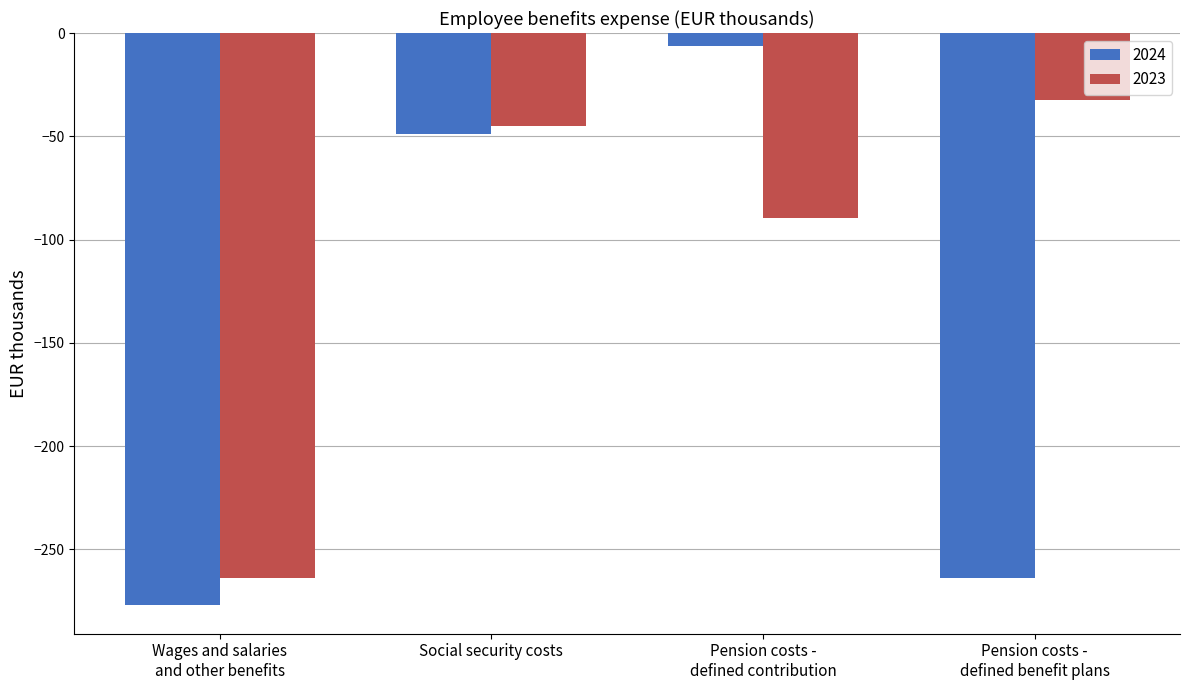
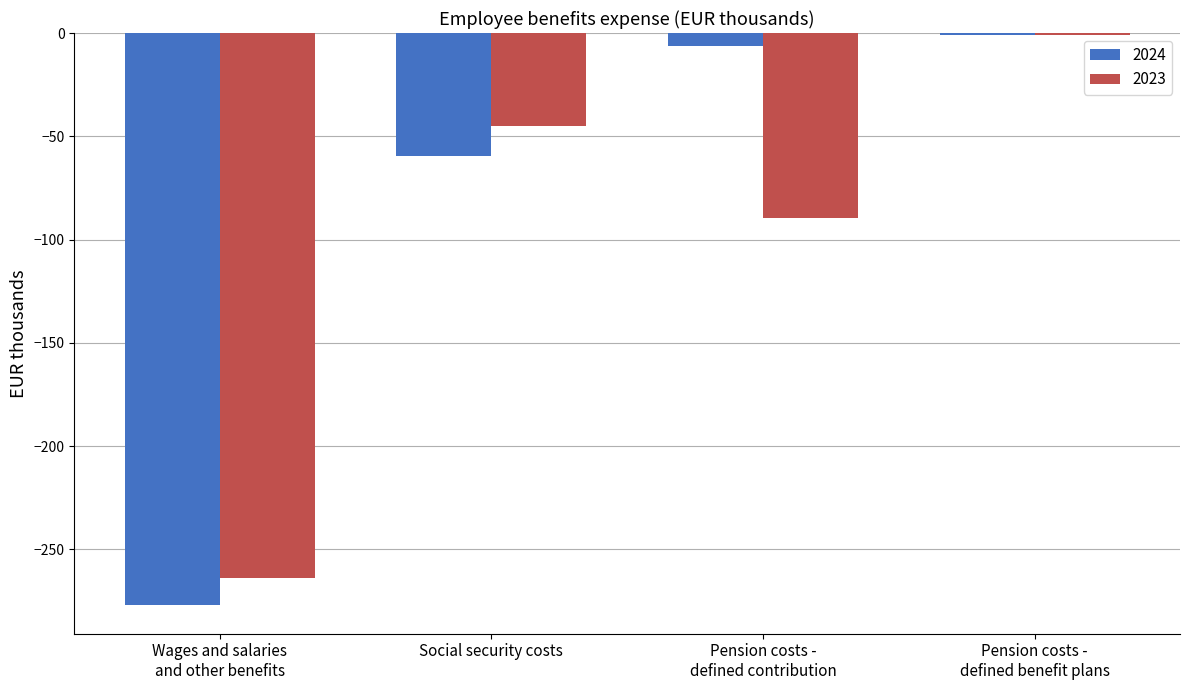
  {
    "2024": {
      "Wages and salaries and other benefits": -277,
-     "Social security costs": -49,
+     "Social security costs": -60,
      "Pension costs - defined contribution": -6,
-     "Pension costs - defined benefit plans": -264
+     "Pension costs - defined benefit plans": -1
    },
    "2023": {
      "Wages and salaries and other benefits": -264,
      "Social security costs": -45,
      "Pension costs - defined contribution": -90,
-     "Pension costs - defined benefit plans": -32
+     "Pension costs - defined benefit plans": -1
    }
  }
